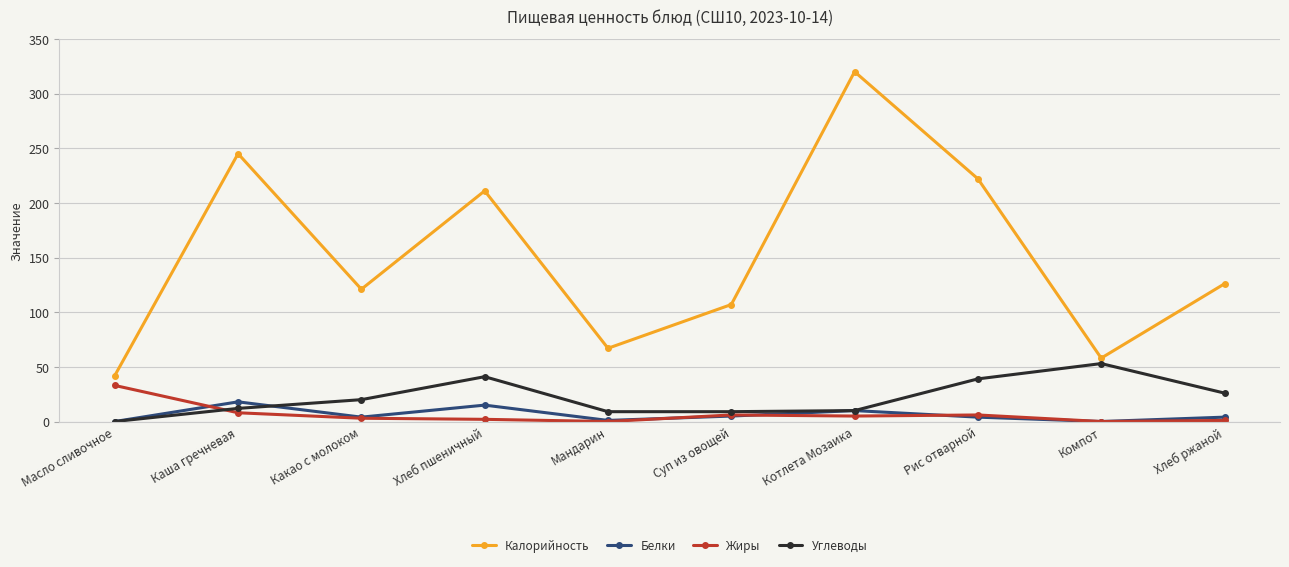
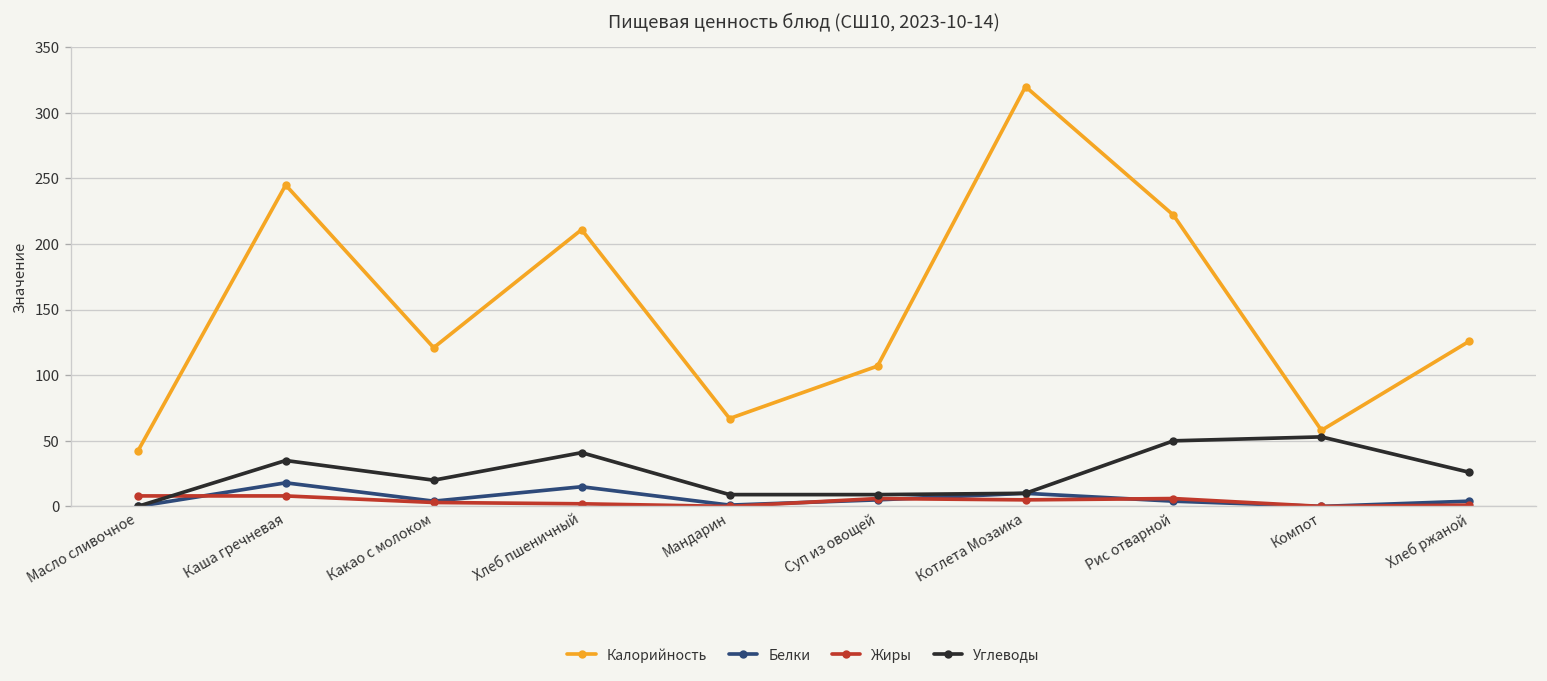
  {
    "Калорийность": {
      "Масло сливочное": 42,
      "Каша гречневая": 245,
      "Какао с молоком": 121,
      "Хлеб пшеничный": 211,
      "Мандарин": 67,
      "Суп из овощей": 107,
      "Котлета Мозаика": 320,
      "Рис отварной": 222,
      "Компот": 58,
      "Хлеб ржаной": 126
    },
    "Белки": {
      "Каша гречневая": 18,
      "Хлеб пшеничный": 15,
      "Хлеб ржаной": 4
    },
    "Жиры": {
-     "Масло сливочное": 33,
+     "Масло сливочное": 8,
      "Каша гречневая": 8,
      "Хлеб пшеничный": 2,
      "Котлета Мозаика": 5,
      "Хлеб ржаной": 1
    },
    "Углеводы": {
-     "Каша гречневая": 12,
+     "Каша гречневая": 35,
      "Какао с молоком": 20,
      "Хлеб пшеничный": 41,
      "Мандарин": 9,
      "Суп из овощей": 9,
-     "Рис отварной": 39,
+     "Рис отварной": 50,
      "Компот": 53,
      "Хлеб ржаной": 26
    }
  }
